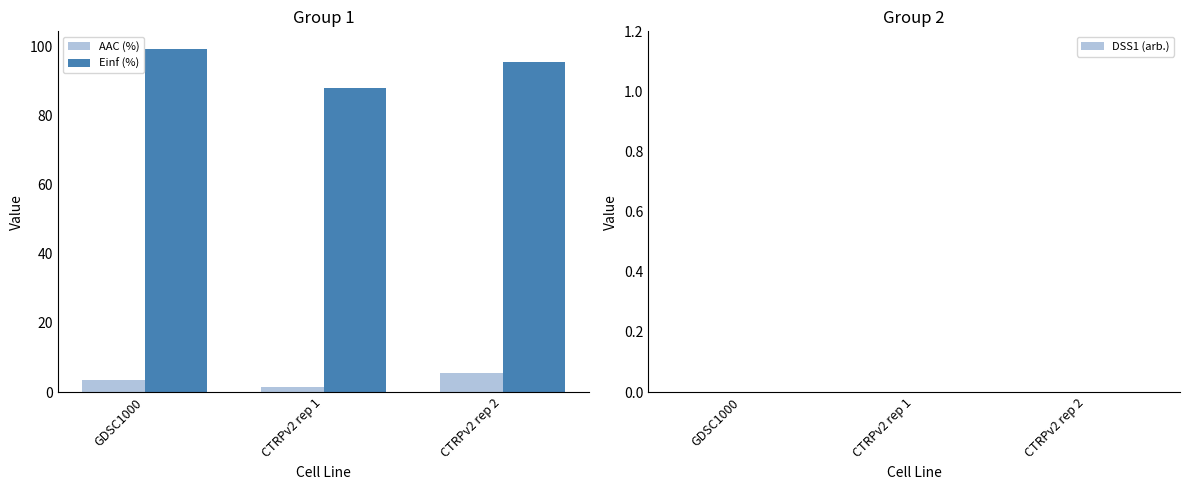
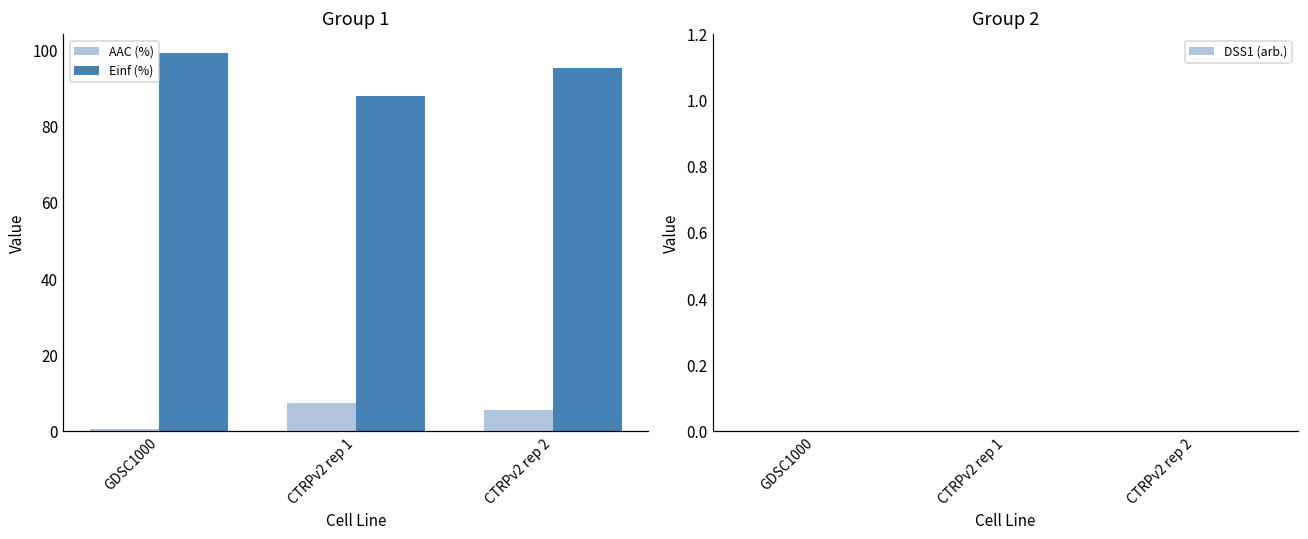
  {
    "Group 1": {
      "AAC (%)": {
-       "GDSC1000": 4,
-       "CTRPv2 rep 1": 2,
+       "GDSC1000": 1,
+       "CTRPv2 rep 1": 7,
        "CTRPv2 rep 2": 6
      },
      "Einf (%)": {
        "GDSC1000": 99,
        "CTRPv2 rep 1": 88,
        "CTRPv2 rep 2": 95
      }
    },
    "Group 2": {
      "GDSC1000": 0.00,
      "CTRPv2 rep 1": 0.00,
      "CTRPv2 rep 2": 0.00
    }
  }
